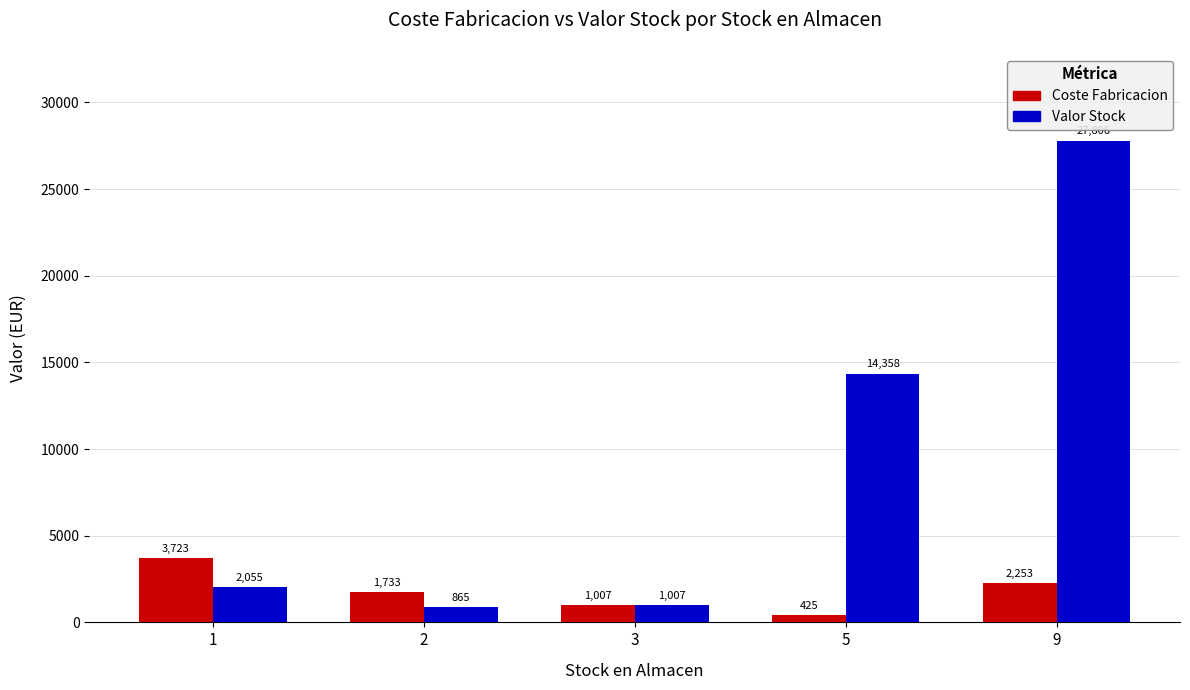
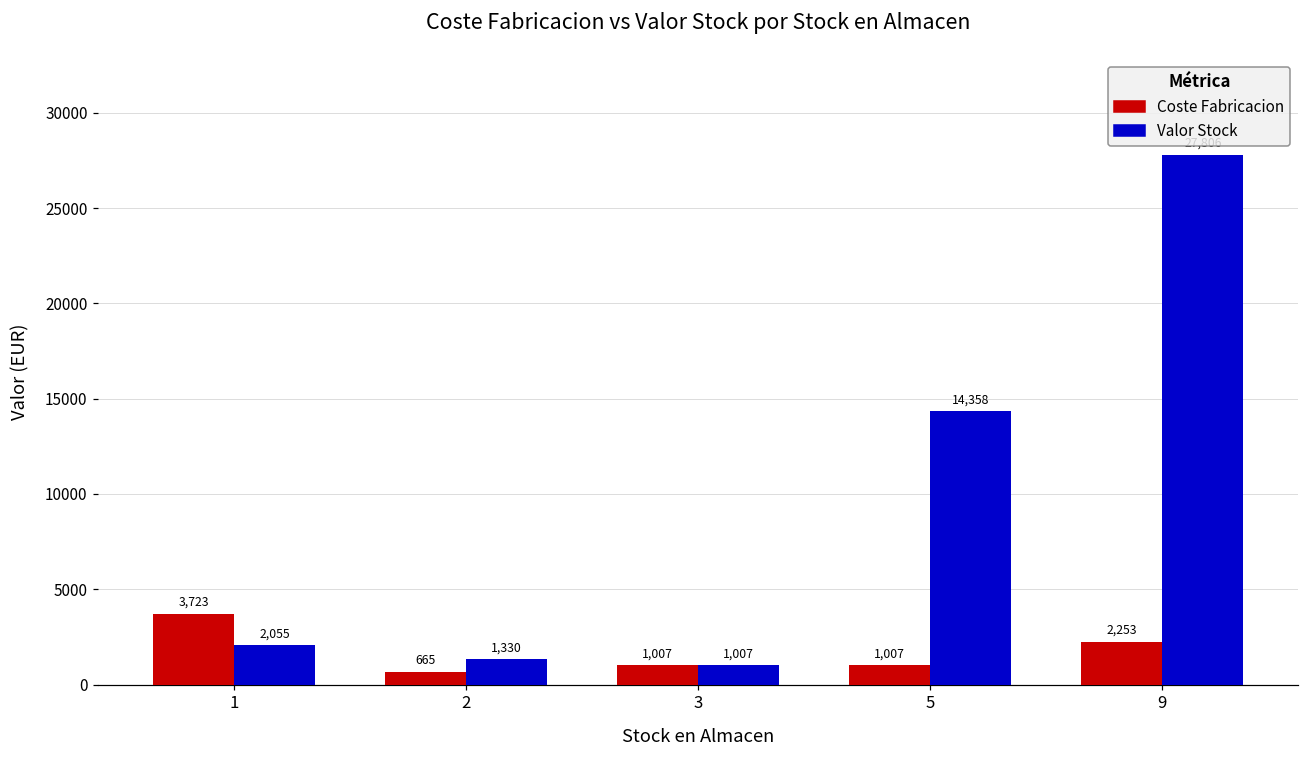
  {
    "Coste Fabricacion": {
      "1": "3,723",
-     "2": "1,733",
+     "2": "665",
      "3": "1,007",
-     "5": "425",
+     "5": "1,007",
      "9": "2,253"
    },
    "Valor Stock": {
      "1": "2,055",
-     "2": "865",
+     "2": "1,330",
      "3": "1,007",
      "5": "14,358"
    }
  }
